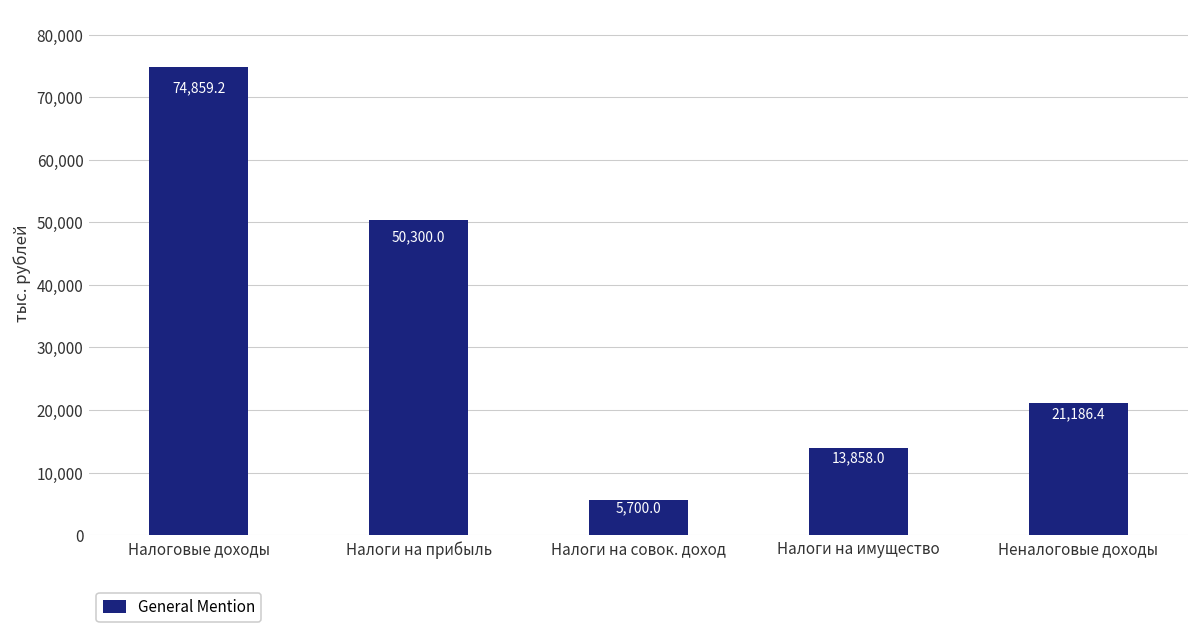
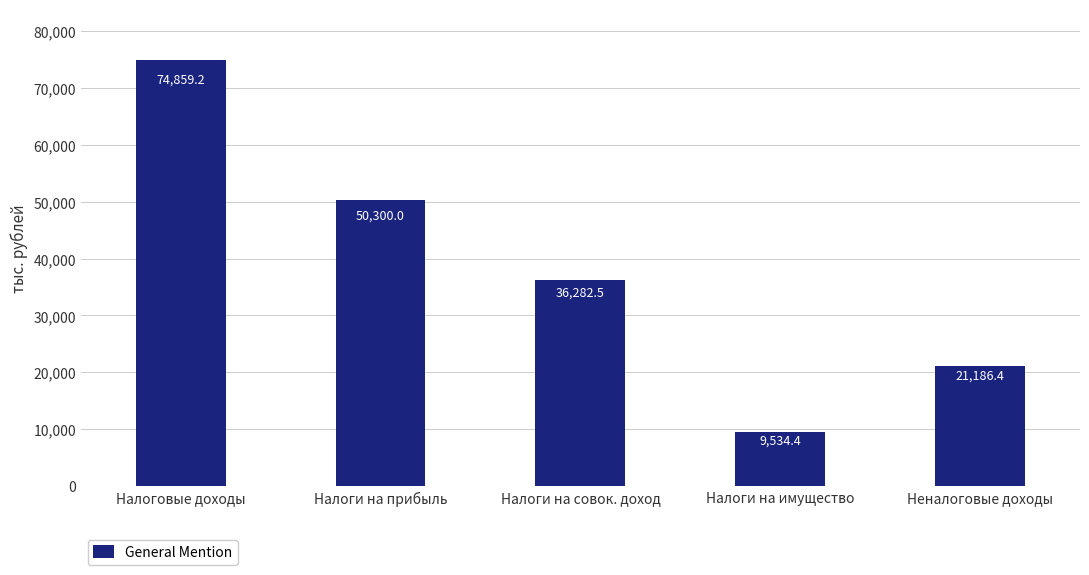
  {
    "Налоговые доходы": "74,859.2",
    "Налоги на прибыль": "50,300.0",
-   "Налоги на совок. доход": "5,700.0",
-   "Налоги на имущество": "13,858.0",
+   "Налоги на совок. доход": "36,282.5",
+   "Налоги на имущество": "9,534.4",
    "Неналоговые доходы": "21,186.4"
  }
